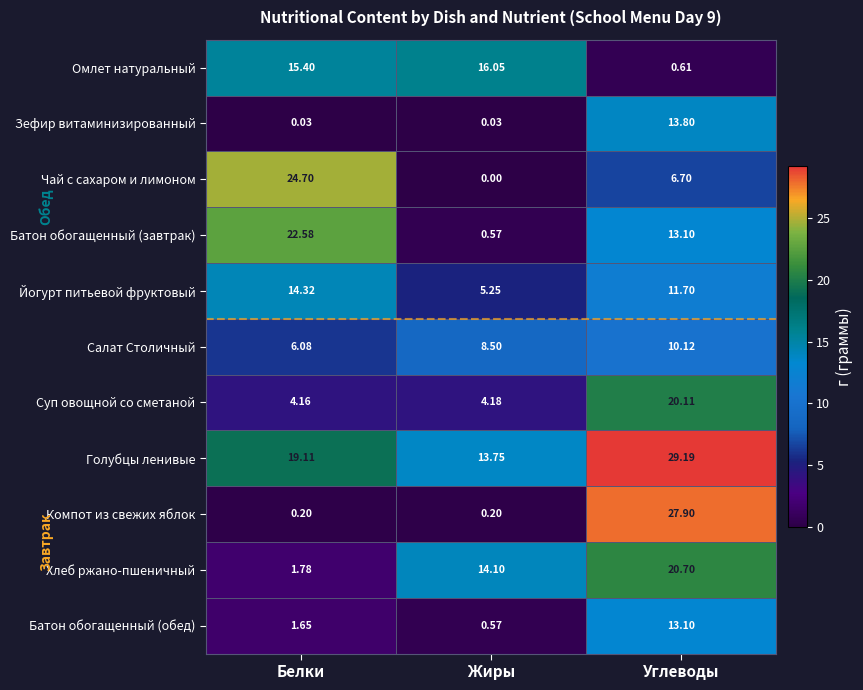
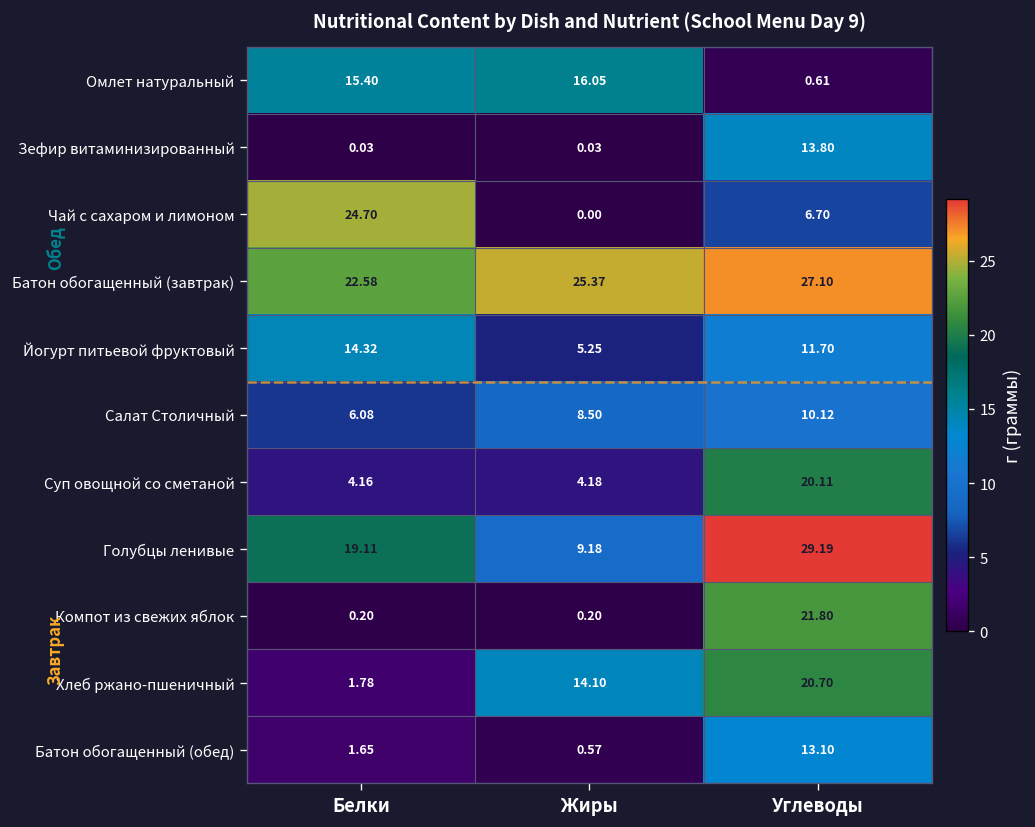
  {
    "Омлет натуральный": {
      "Белки": 15.40,
      "Жиры": 16.05,
      "Углеводы": 0.61
    },
    "Зефир витаминизированный": {
      "Белки": 0.03,
      "Жиры": 0.03,
      "Углеводы": 13.80
    },
    "Чай с сахаром и лимоном": {
      "Белки": 24.70,
      "Жиры": 0.00,
      "Углеводы": 6.70
    },
    "Батон обогащенный (завтрак)": {
      "Белки": 22.58,
-     "Жиры": 0.57,
-     "Углеводы": 13.10
+     "Жиры": 25.37,
+     "Углеводы": 27.10
    },
    "Йогурт питьевой фруктовый": {
      "Белки": 14.32,
      "Жиры": 5.25,
      "Углеводы": 11.70
    },
    "Салат Столичный": {
      "Белки": 6.08,
      "Жиры": 8.50,
      "Углеводы": 10.12
    },
    "Суп овощной со сметаной": {
      "Белки": 4.16,
      "Жиры": 4.18,
      "Углеводы": 20.11
    },
    "Голубцы ленивые": {
      "Белки": 19.11,
-     "Жиры": 13.75,
+     "Жиры": 9.18,
      "Углеводы": 29.19
    },
    "Компот из свежих яблок": {
      "Белки": 0.20,
      "Жиры": 0.20,
-     "Углеводы": 27.90
+     "Углеводы": 21.80
    },
    "Хлеб ржано-пшеничный": {
      "Белки": 1.78,
      "Жиры": 14.10,
      "Углеводы": 20.70
    },
    "Батон обогащенный (обед)": {
      "Белки": 1.65,
      "Жиры": 0.57,
      "Углеводы": 13.10
    }
  }
